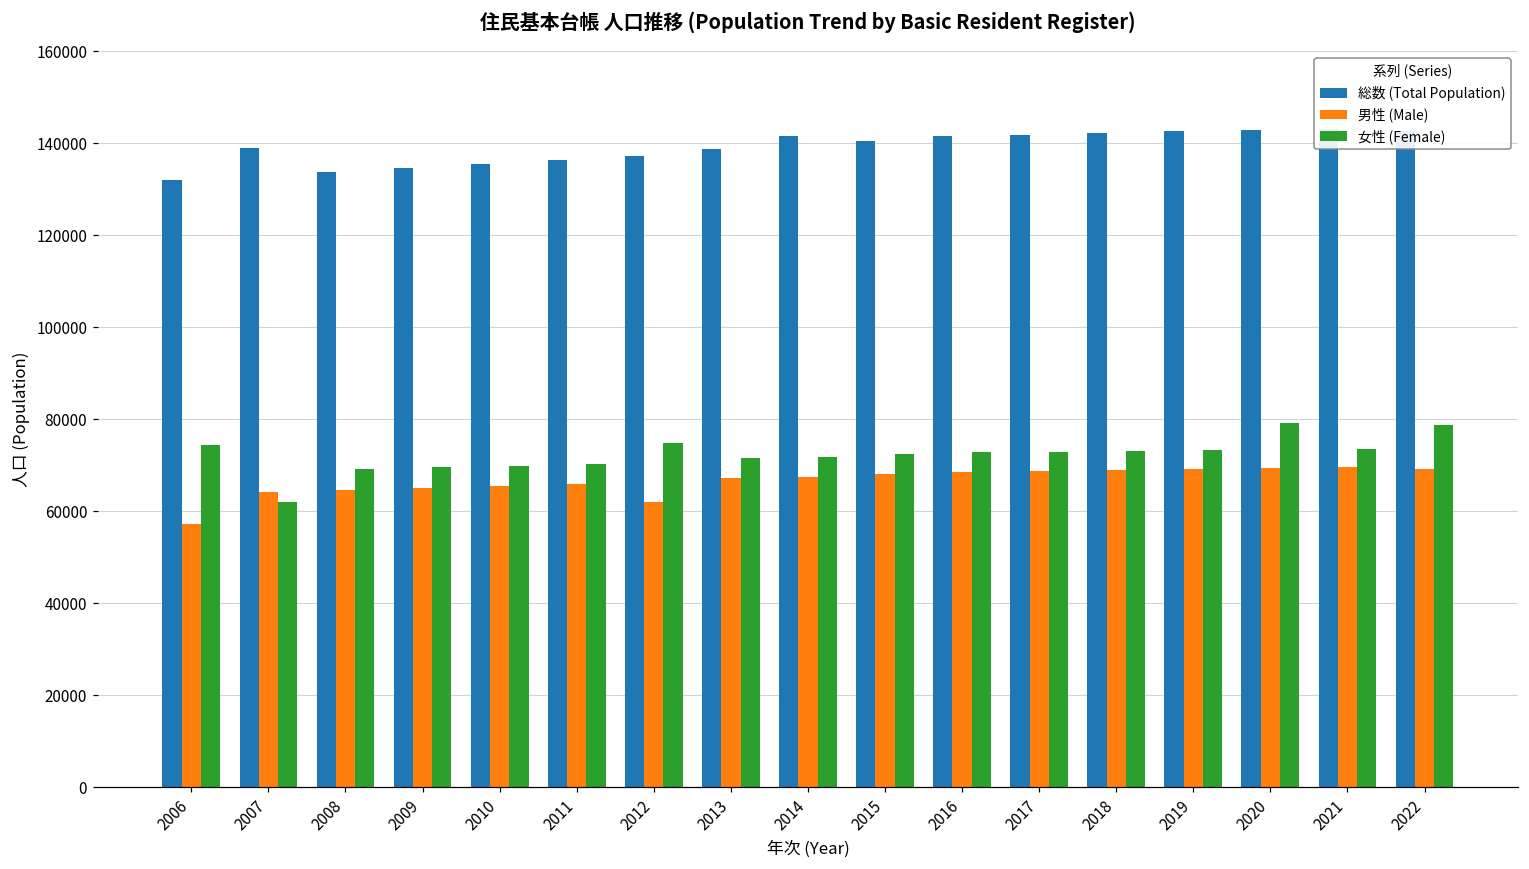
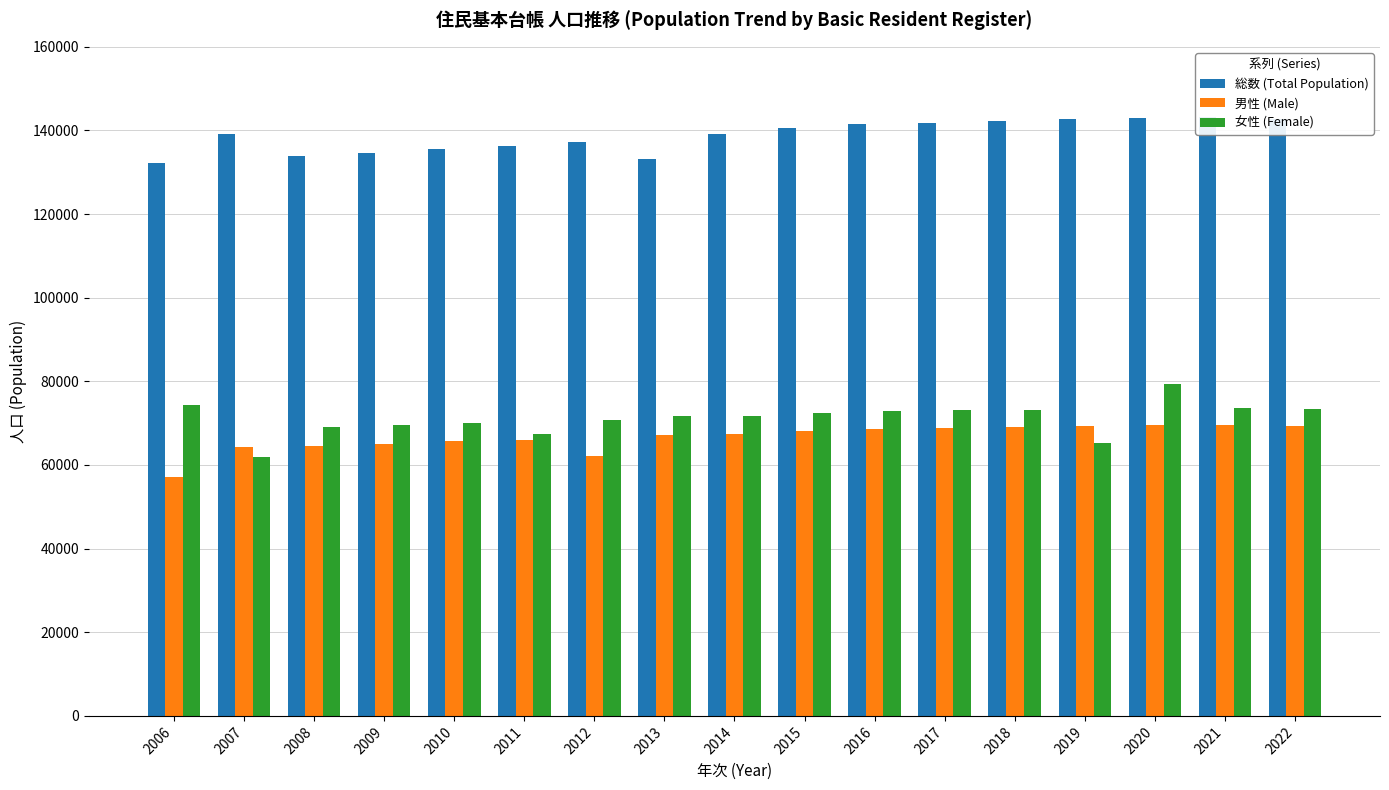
  {
    "総数 (Total Population)": {
      "2006": 132000,
      "2007": 139000,
      "2008": 134000,
      "2009": 135000,
      "2010": 136000,
      "2011": 136000,
      "2012": 137000,
-     "2013": 139000,
-     "2014": 142000,
+     "2013": 133000,
+     "2014": 139000,
      "2015": 141000,
      "2016": 142000,
      "2017": 142000,
      "2018": 142000,
      "2019": 143000,
      "2020": 143000
    },
    "男性 (Male)": {
      "2006": 57000,
      "2007": 64000,
      "2008": 65000,
      "2009": 65000,
      "2010": 66000,
      "2011": 66000,
      "2012": 62000,
      "2013": 67000,
      "2014": 67000,
      "2015": 68000,
      "2016": 69000,
      "2017": 69000,
      "2018": 69000,
      "2019": 69000,
      "2020": 70000,
      "2021": 70000,
      "2022": 69000
    },
    "女性 (Female)": {
      "2006": 74000,
      "2007": 62000,
      "2008": 69000,
      "2009": 70000,
      "2010": 70000,
-     "2011": 70000,
-     "2012": 75000,
+     "2011": 67000,
+     "2012": 71000,
      "2013": 72000,
      "2014": 72000,
      "2015": 72000,
      "2016": 73000,
      "2017": 73000,
      "2018": 73000,
-     "2019": 73000,
+     "2019": 65000,
      "2020": 79000,
      "2021": 74000,
-     "2022": 79000
+     "2022": 73000
    }
  }
